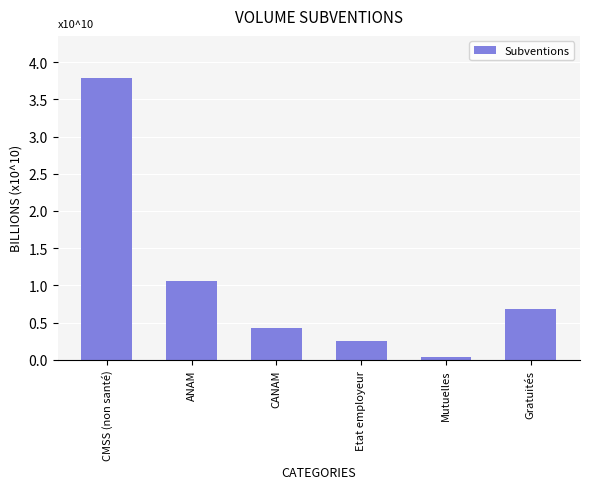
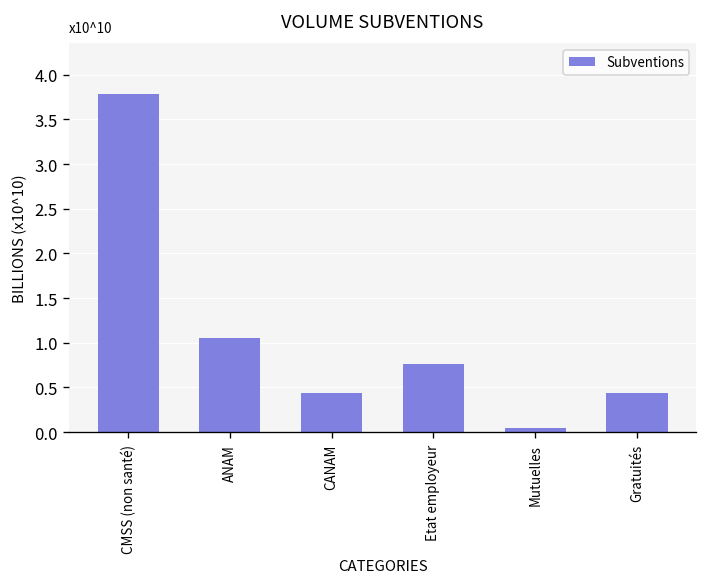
  {
    "CMSS (non santé)": 3.8,
    "ANAM": 1.1,
    "CANAM": 0.4,
-   "Etat employeur": 0.3,
+   "Etat employeur": 0.8,
    "Mutuelles": 0.0,
-   "Gratuités": 0.7
+   "Gratuités": 0.4
  }
